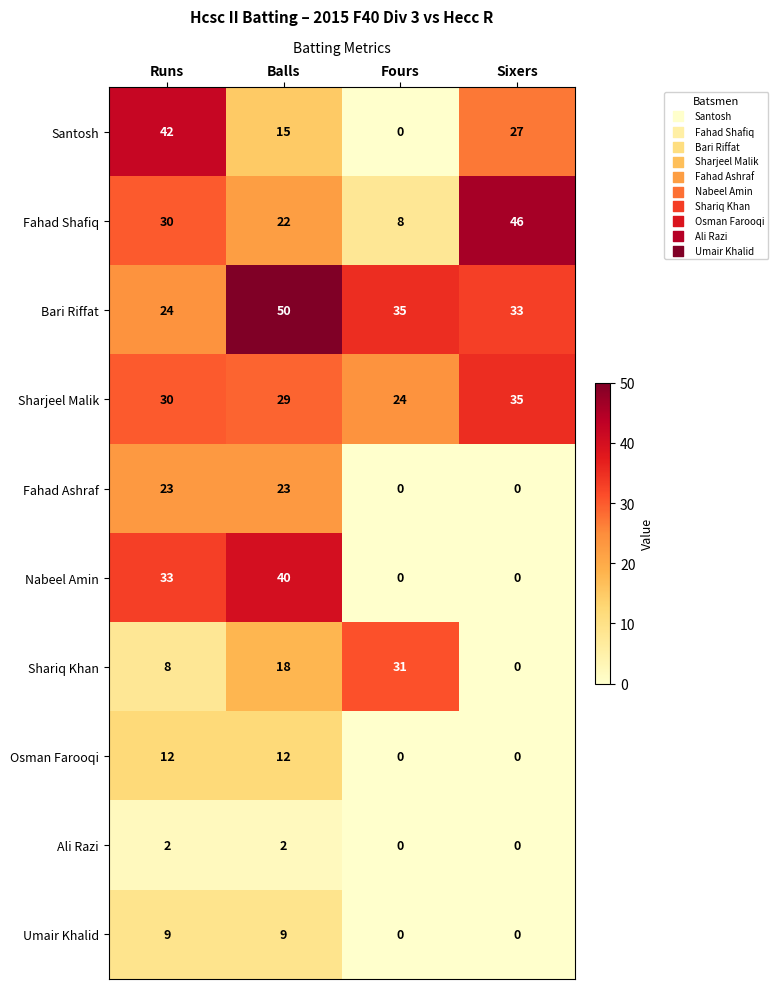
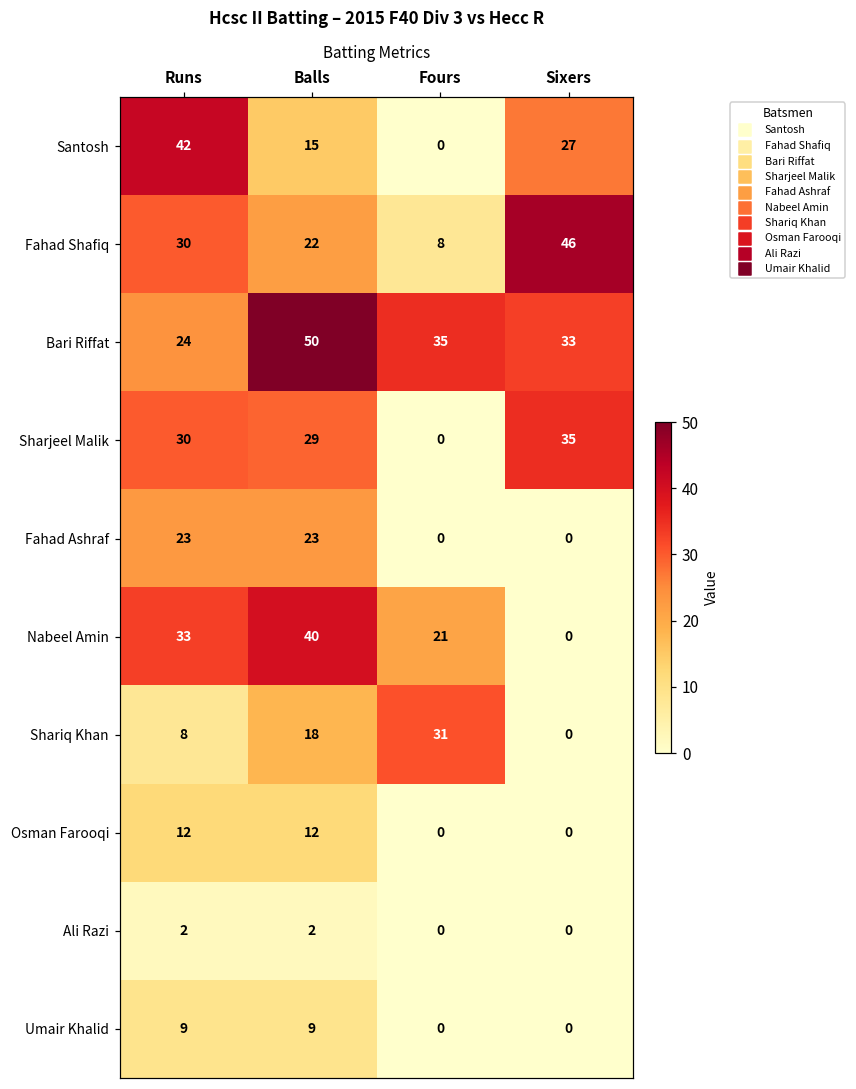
  {
    "Santosh": {
      "Runs": 42,
      "Balls": 15,
      "Fours": 0,
      "Sixers": 27
    },
    "Fahad Shafiq": {
      "Runs": 30,
      "Balls": 22,
      "Fours": 8,
      "Sixers": 46
    },
    "Bari Riffat": {
      "Runs": 24,
      "Balls": 50,
      "Fours": 35,
      "Sixers": 33
    },
    "Sharjeel Malik": {
      "Runs": 30,
      "Balls": 29,
-     "Fours": 24,
+     "Fours": 0,
      "Sixers": 35
    },
    "Fahad Ashraf": {
      "Runs": 23,
      "Balls": 23,
      "Fours": 0,
      "Sixers": 0
    },
    "Nabeel Amin": {
      "Runs": 33,
      "Balls": 40,
-     "Fours": 0,
+     "Fours": 21,
      "Sixers": 0
    },
    "Shariq Khan": {
      "Runs": 8,
      "Balls": 18,
      "Fours": 31,
      "Sixers": 0
    },
    "Osman Farooqi": {
      "Runs": 12,
      "Balls": 12,
      "Fours": 0,
      "Sixers": 0
    },
    "Ali Razi": {
      "Runs": 2,
      "Balls": 2,
      "Fours": 0,
      "Sixers": 0
    },
    "Umair Khalid": {
      "Runs": 9,
      "Balls": 9,
      "Fours": 0,
      "Sixers": 0
    }
  }
